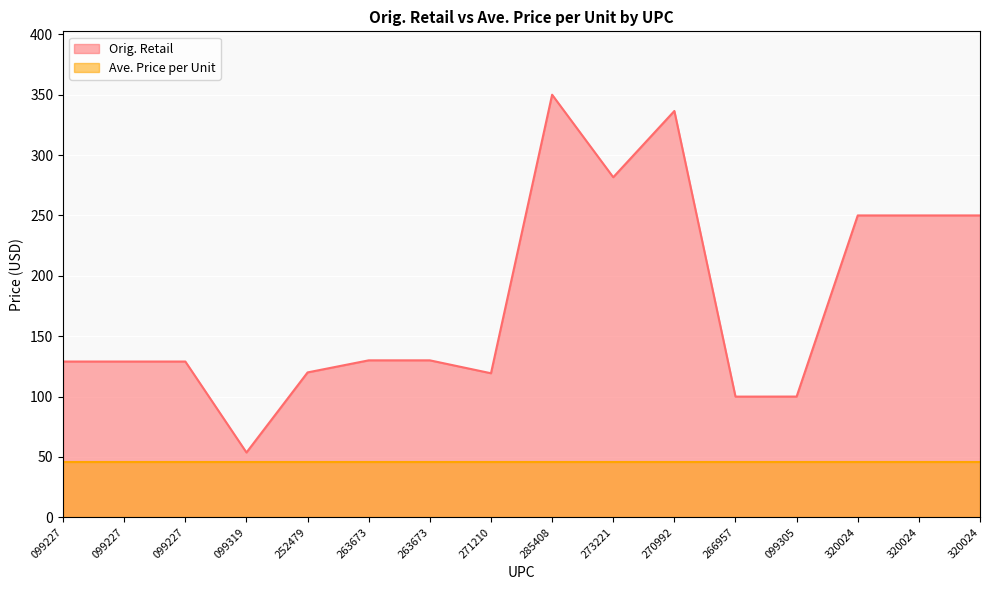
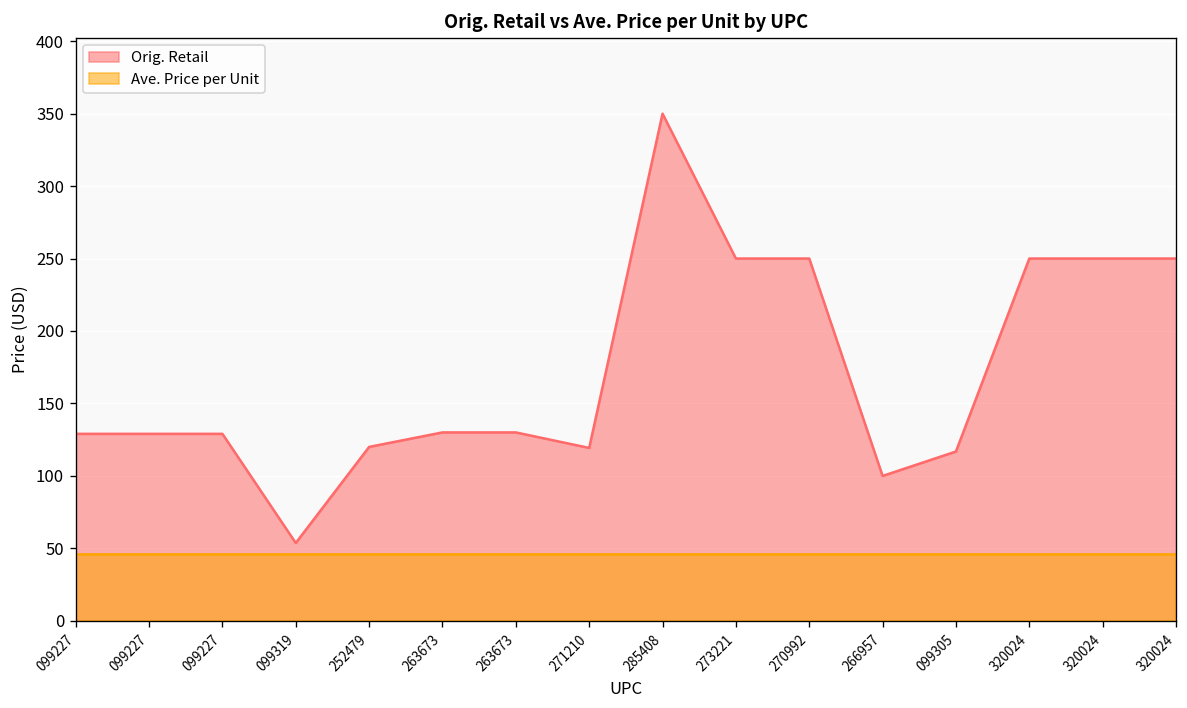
  {
    "Orig. Retail": {
      "099319": 54,
      "252479": 120,
      "271210": 119,
      "285408": 350,
-     "273221": 282,
-     "270992": 336,
+     "273221": 250,
+     "270992": 250,
      "266957": 100,
-     "099305": 100
+     "099305": 117
    },
    "Ave. Price per Unit": {
      "099319": 46,
      "252479": 46,
      "271210": 46,
      "285408": 46,
      "273221": 46,
      "270992": 46,
      "266957": 46,
      "099305": 46
    }
  }
